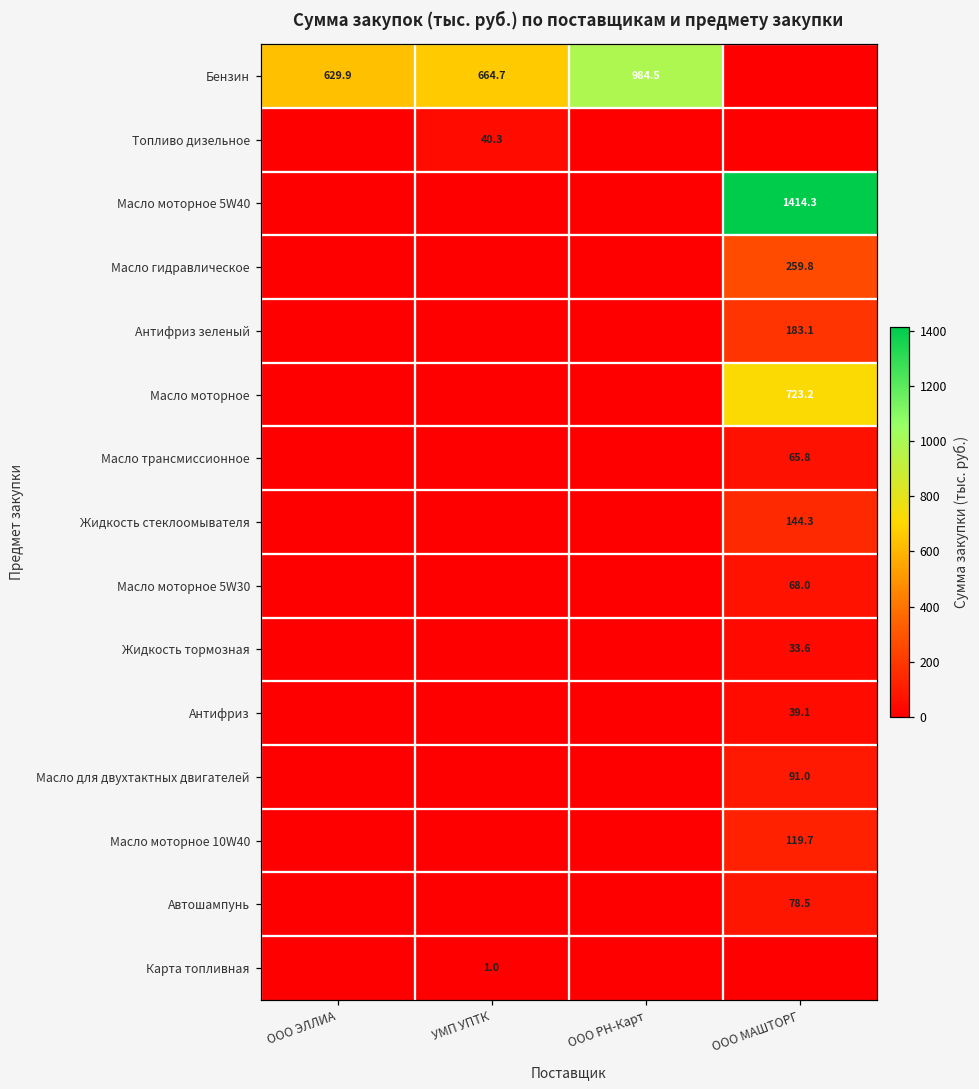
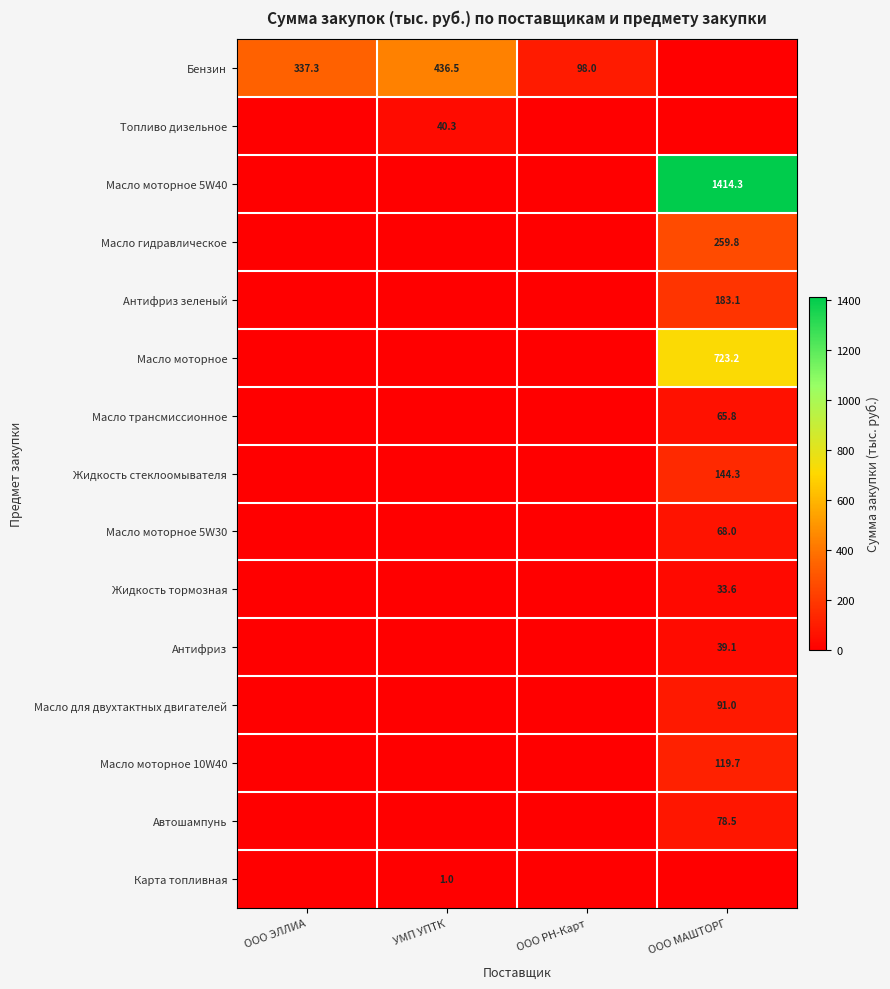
  {
    "Бензин": {
-     "ООО ЭЛЛИА": 629.9,
-     "УМП УПТК": 664.7,
-     "ООО РН-Карт": 984.5
+     "ООО ЭЛЛИА": 337.3,
+     "УМП УПТК": 436.5,
+     "ООО РН-Карт": 98.0
    },
    "Топливо дизельное": {
      "УМП УПТК": 40.3
    },
    "Масло моторное 5W40": {
      "ООО МАШТОРГ": 1414.3
    },
    "Масло гидравлическое": {
      "ООО МАШТОРГ": 259.8
    },
    "Антифриз зеленый": {
      "ООО МАШТОРГ": 183.1
    },
    "Масло моторное": {
      "ООО МАШТОРГ": 723.2
    },
    "Масло трансмиссионное": {
      "ООО МАШТОРГ": 65.8
    },
    "Жидкость стеклоомывателя": {
      "ООО МАШТОРГ": 144.3
    },
    "Масло моторное 5W30": {
      "ООО МАШТОРГ": 68.0
    },
    "Жидкость тормозная": {
      "ООО МАШТОРГ": 33.6
    },
    "Антифриз": {
      "ООО МАШТОРГ": 39.1
    },
    "Масло для двухтактных двигателей": {
      "ООО МАШТОРГ": 91.0
    },
    "Масло моторное 10W40": {
      "ООО МАШТОРГ": 119.7
    },
    "Автошампунь": {
      "ООО МАШТОРГ": 78.5
    },
    "Карта топливная": {
      "УМП УПТК": 1.0
    }
  }
